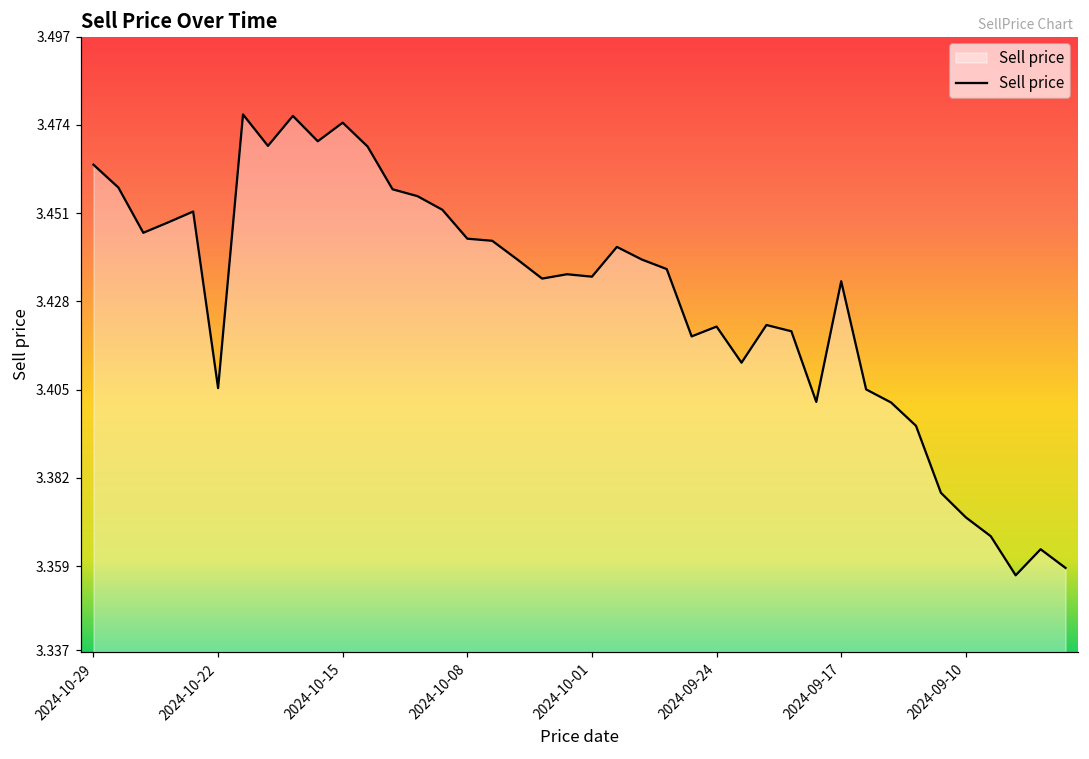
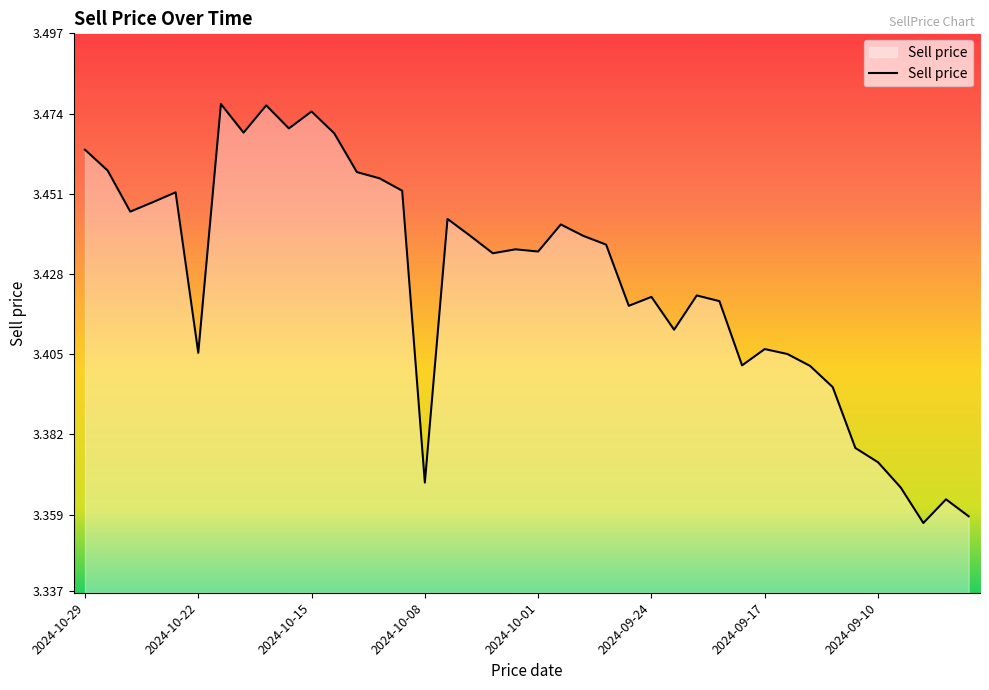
  {
    "2024-10-29": 3.464,
    "2024-10-22": 3.405,
    "2024-10-15": 3.475,
-   "2024-10-08": 3.444,
+   "2024-10-08": 3.368,
    "2024-10-01": 3.434,
    "2024-09-24": 3.421,
-   "2024-09-17": 3.433,
-   "2024-09-10": 3.372
+   "2024-09-17": 3.406,
+   "2024-09-10": 3.374
  }
